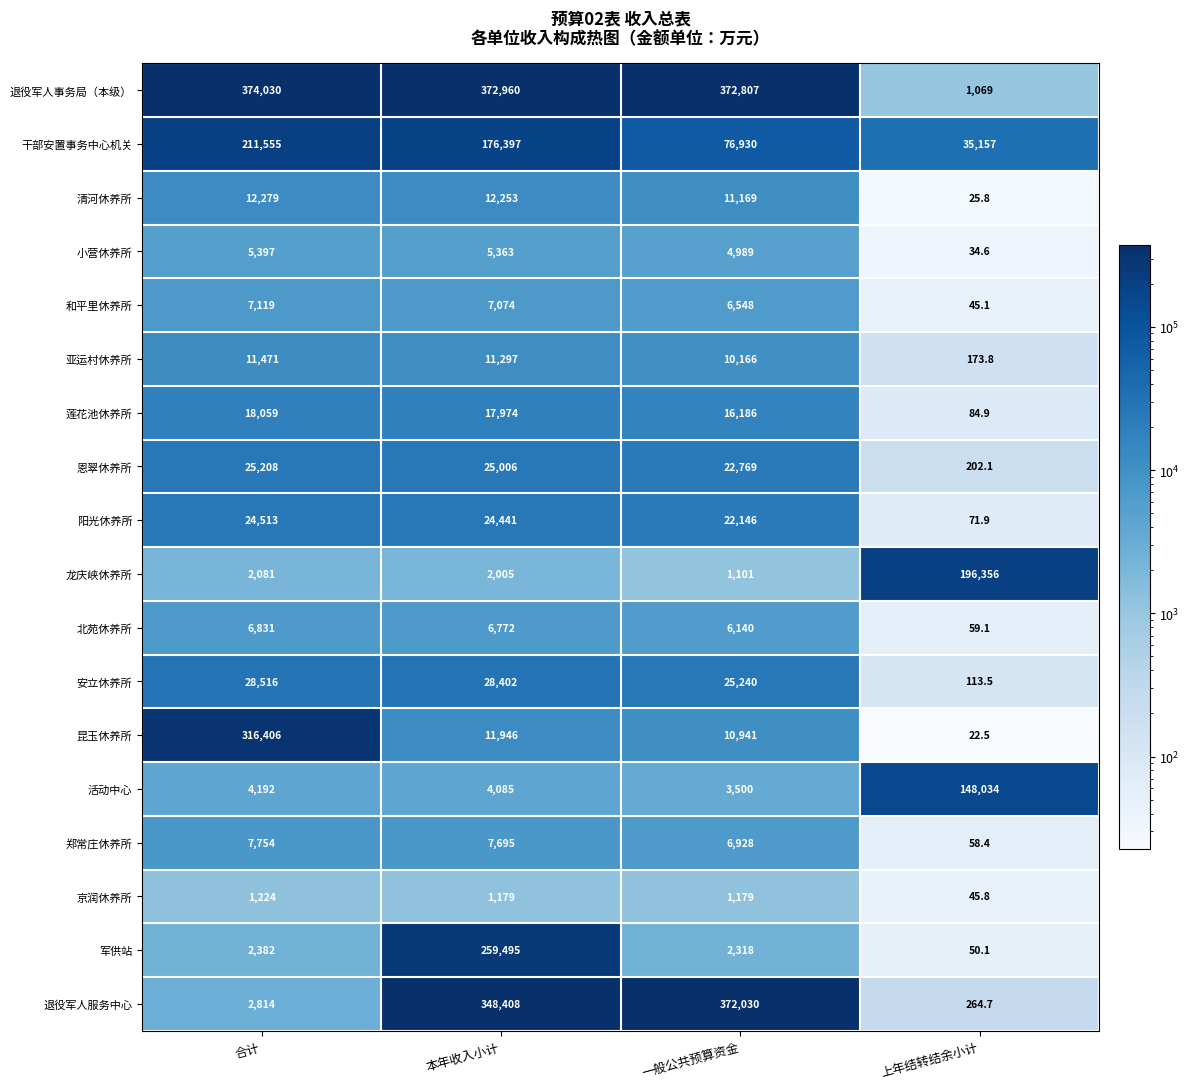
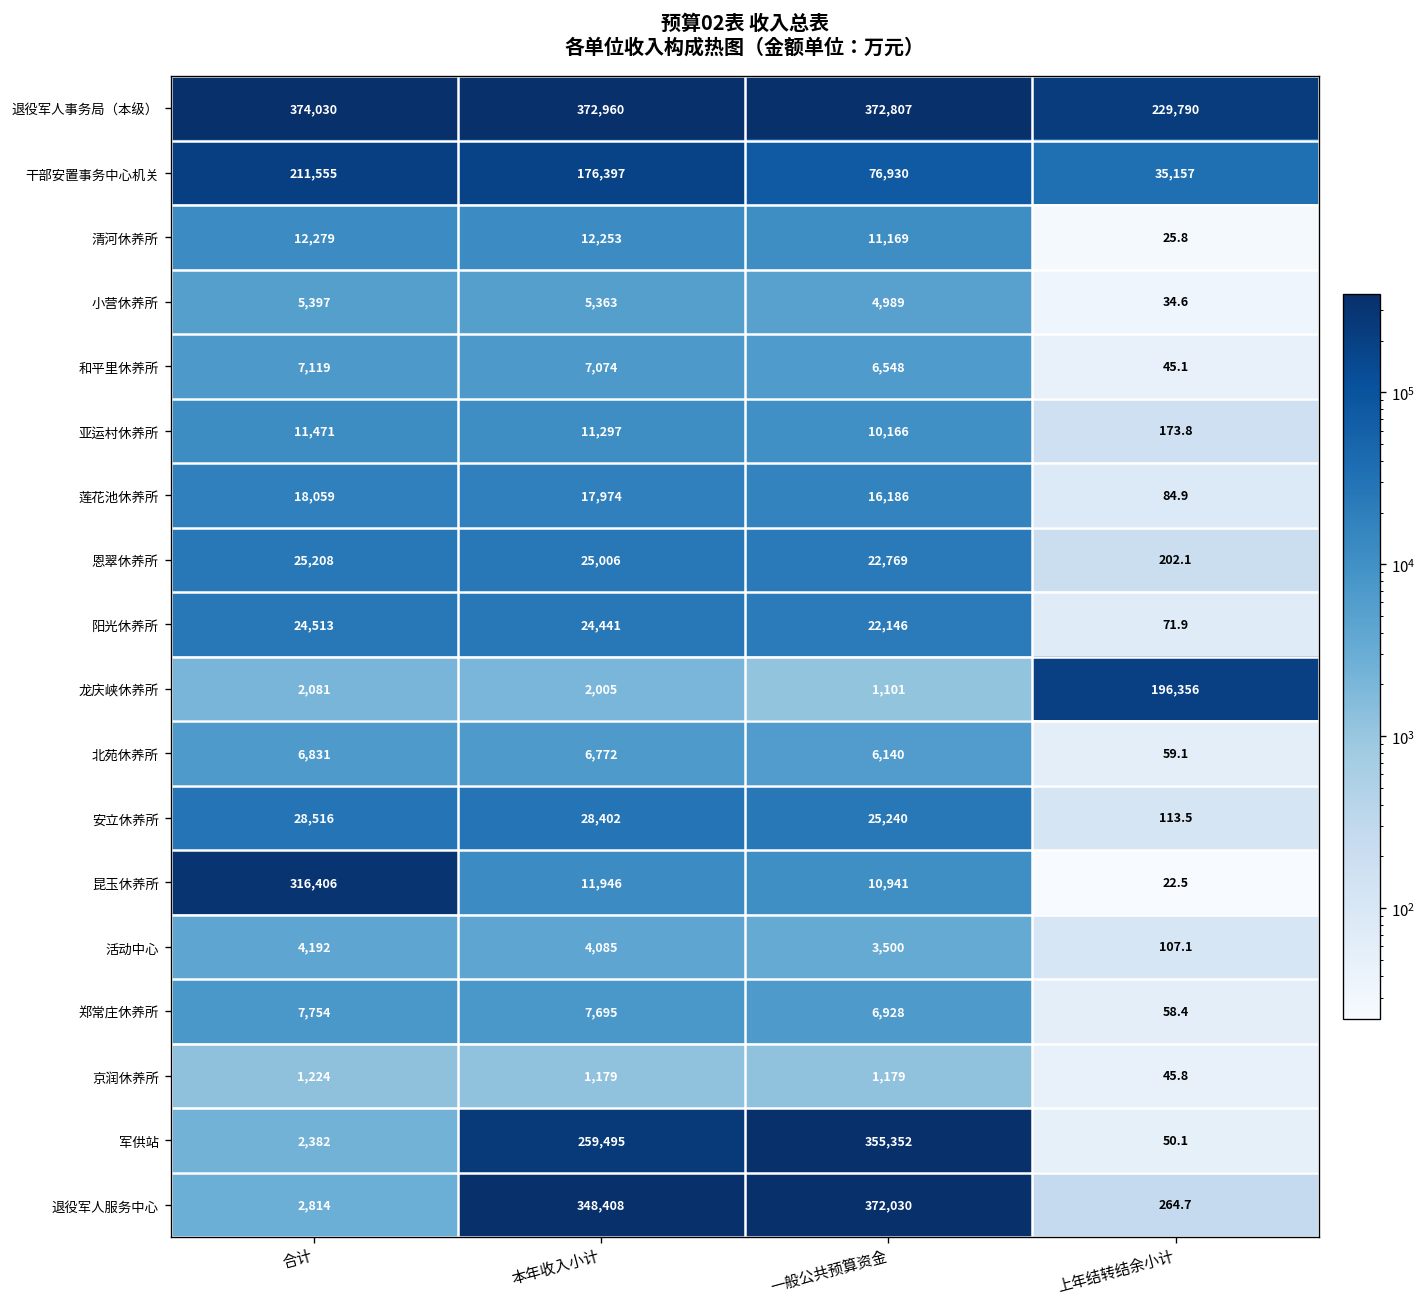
  {
    "退役军人事务局（本级）": {
      "合计": "374,030",
      "本年收入小计": "372,960",
      "一般公共预算资金": "372,807",
-     "上年结转结余小计": "1,069"
+     "上年结转结余小计": "229,790"
    },
    "干部安置事务中心机关": {
      "合计": "211,555",
      "本年收入小计": "176,397",
      "一般公共预算资金": "76,930",
      "上年结转结余小计": "35,157"
    },
    "清河休养所": {
      "合计": "12,279",
      "本年收入小计": "12,253",
      "一般公共预算资金": "11,169",
      "上年结转结余小计": "25.8"
    },
    "小营休养所": {
      "合计": "5,397",
      "本年收入小计": "5,363",
      "一般公共预算资金": "4,989",
      "上年结转结余小计": "34.6"
    },
    "和平里休养所": {
      "合计": "7,119",
      "本年收入小计": "7,074",
      "一般公共预算资金": "6,548",
      "上年结转结余小计": "45.1"
    },
    "亚运村休养所": {
      "合计": "11,471",
      "本年收入小计": "11,297",
      "一般公共预算资金": "10,166",
      "上年结转结余小计": "173.8"
    },
    "莲花池休养所": {
      "合计": "18,059",
      "本年收入小计": "17,974",
      "一般公共预算资金": "16,186",
      "上年结转结余小计": "84.9"
    },
    "恩翠休养所": {
      "合计": "25,208",
      "本年收入小计": "25,006",
      "一般公共预算资金": "22,769",
      "上年结转结余小计": "202.1"
    },
    "阳光休养所": {
      "合计": "24,513",
      "本年收入小计": "24,441",
      "一般公共预算资金": "22,146",
      "上年结转结余小计": "71.9"
    },
    "龙庆峡休养所": {
      "合计": "2,081",
      "本年收入小计": "2,005",
      "一般公共预算资金": "1,101",
      "上年结转结余小计": "196,356"
    },
    "北苑休养所": {
      "合计": "6,831",
      "本年收入小计": "6,772",
      "一般公共预算资金": "6,140",
      "上年结转结余小计": "59.1"
    },
    "安立休养所": {
      "合计": "28,516",
      "本年收入小计": "28,402",
      "一般公共预算资金": "25,240",
      "上年结转结余小计": "113.5"
    },
    "昆玉休养所": {
      "合计": "316,406",
      "本年收入小计": "11,946",
      "一般公共预算资金": "10,941",
      "上年结转结余小计": "22.5"
    },
    "活动中心": {
      "合计": "4,192",
      "本年收入小计": "4,085",
      "一般公共预算资金": "3,500",
-     "上年结转结余小计": "148,034"
+     "上年结转结余小计": "107.1"
    },
    "郑常庄休养所": {
      "合计": "7,754",
      "本年收入小计": "7,695",
      "一般公共预算资金": "6,928",
      "上年结转结余小计": "58.4"
    },
    "京润休养所": {
      "合计": "1,224",
      "本年收入小计": "1,179",
      "一般公共预算资金": "1,179",
      "上年结转结余小计": "45.8"
    },
    "军供站": {
      "合计": "2,382",
      "本年收入小计": "259,495",
-     "一般公共预算资金": "2,318",
+     "一般公共预算资金": "355,352",
      "上年结转结余小计": "50.1"
    },
    "退役军人服务中心": {
      "合计": "2,814",
      "本年收入小计": "348,408",
      "一般公共预算资金": "372,030",
      "上年结转结余小计": "264.7"
    }
  }
